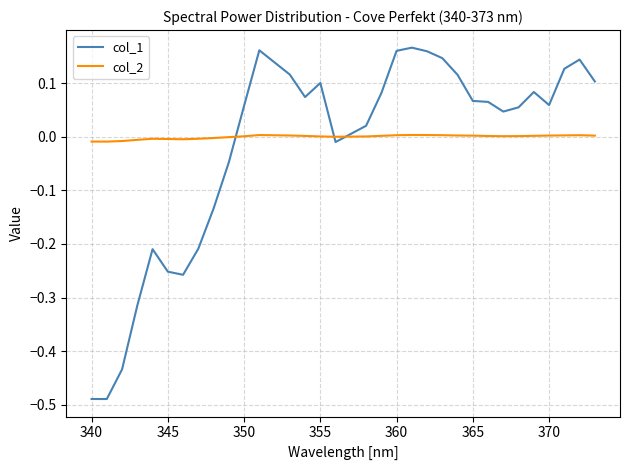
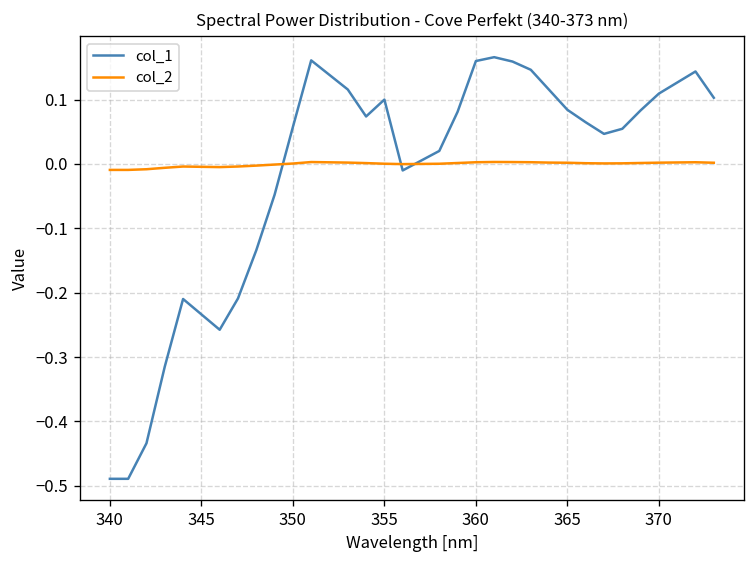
  {
    "col_1": {
      "340": -0.49,
-     "345": -0.25,
+     "345": -0.23,
      "350": 0.06,
      "355": 0.10,
      "360": 0.16,
-     "365": 0.07,
-     "370": 0.06
+     "365": 0.08,
+     "370": 0.11
    },
    "col_2": {
      "340": -0.01,
      "345": 0.00,
      "350": 0.00,
      "355": 0.00,
      "360": 0.00,
      "365": 0.00,
      "370": 0.00
    }
  }
